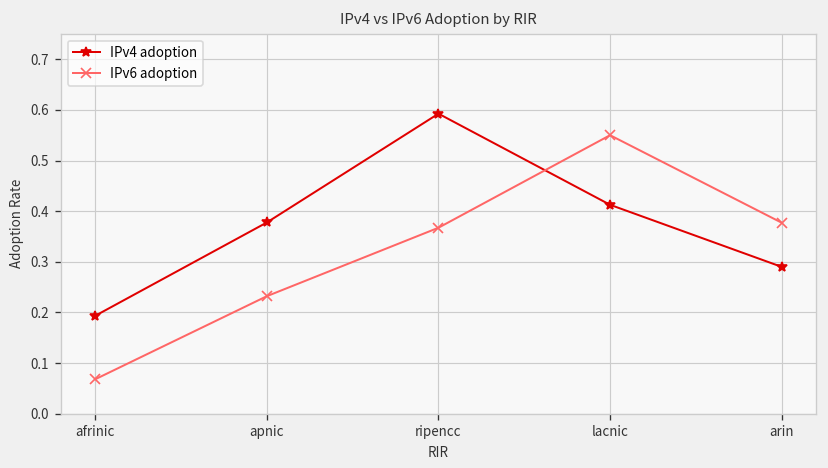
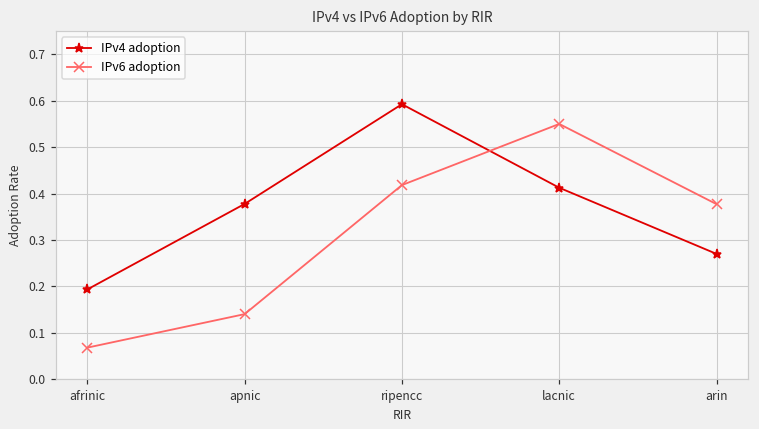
  {
    "IPv4 adoption": {
      "afrinic": 0.19,
      "apnic": 0.38,
      "ripencc": 0.59,
      "lacnic": 0.41,
-     "arin": 0.29
+     "arin": 0.27
    },
    "IPv6 adoption": {
      "afrinic": 0.07,
-     "apnic": 0.23,
-     "ripencc": 0.37,
+     "apnic": 0.14,
+     "ripencc": 0.42,
      "lacnic": 0.55,
      "arin": 0.38
    }
  }
